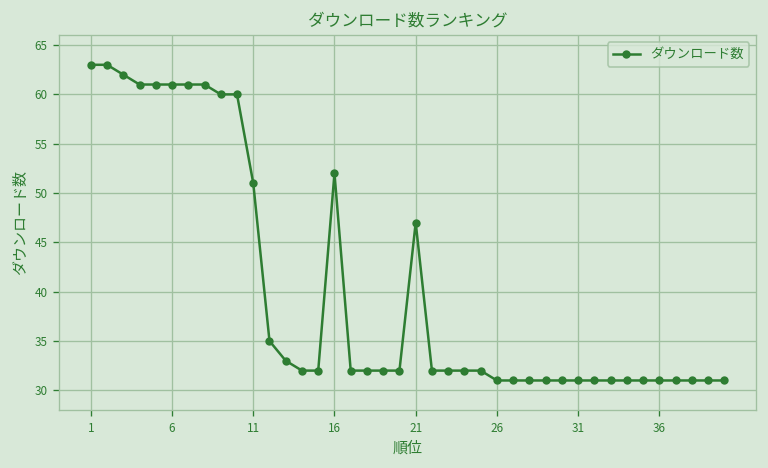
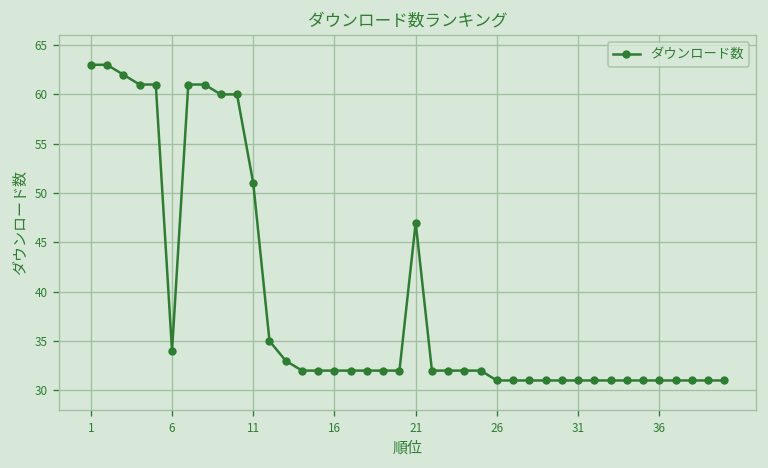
  {
    "1": 63,
-   "6": 61,
+   "6": 34,
    "11": 51,
-   "16": 52,
+   "16": 32,
    "21": 47,
    "26": 31,
    "31": 31,
    "36": 31
  }
